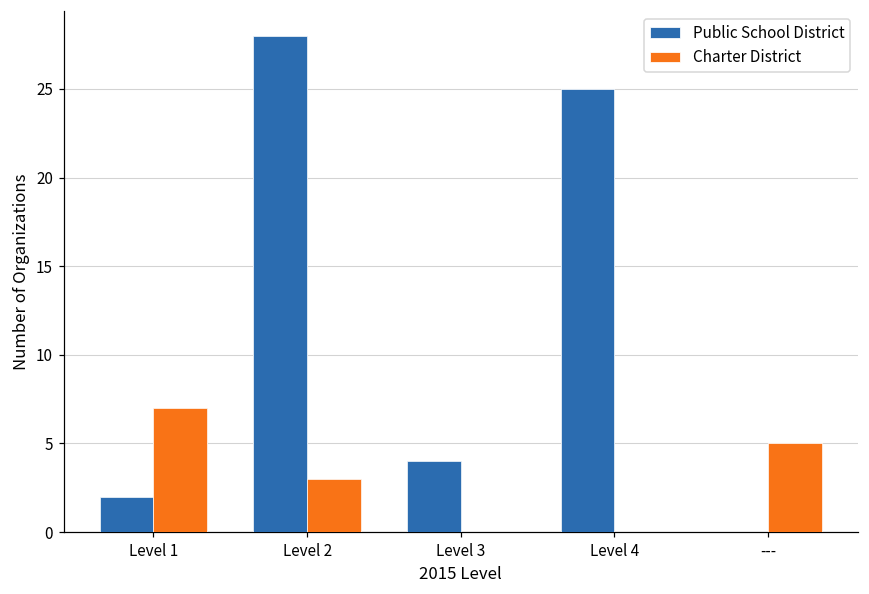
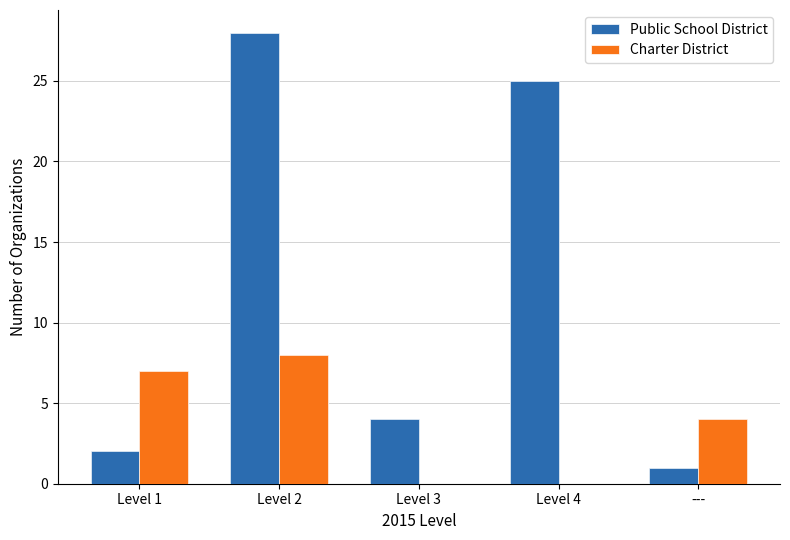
  {
    "Public School District": {
      "Level 1": 2,
      "Level 2": 28,
      "Level 3": 4,
      "Level 4": 25,
-     "---": 0
+     "---": 1
    },
    "Charter District": {
      "Level 1": 7,
-     "Level 2": 3,
+     "Level 2": 8,
      "Level 3": 0,
      "Level 4": 0,
-     "---": 5
+     "---": 4
    }
  }
